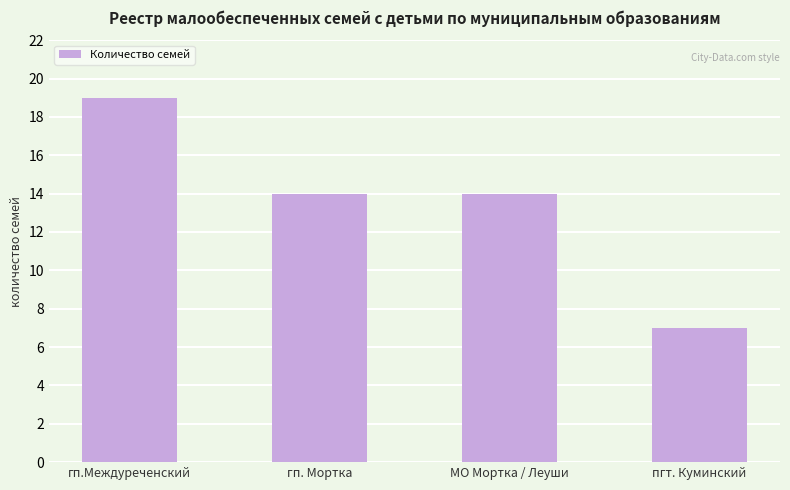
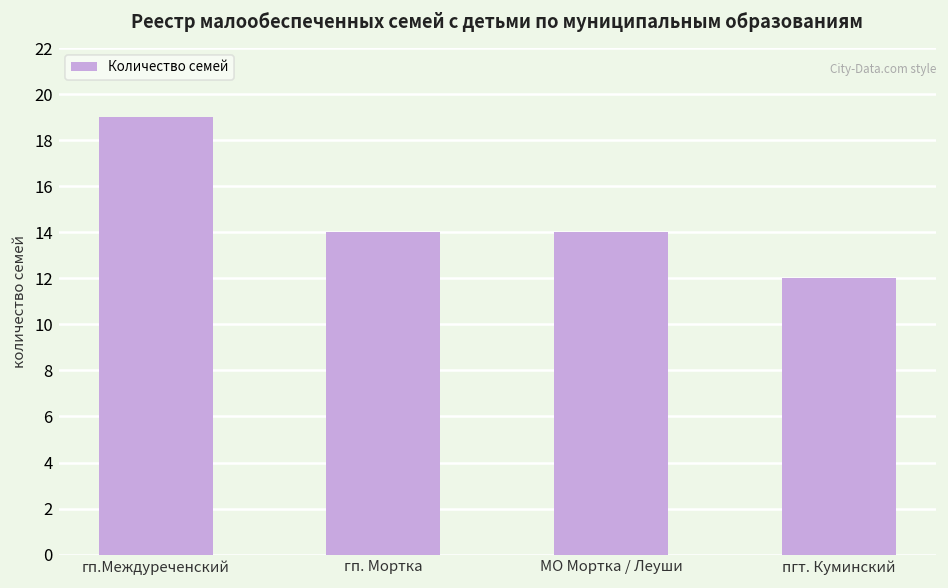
  {
    "гп.Междуреченский": 19,
    "гп. Мортка": 14,
    "МО Мортка / Леуши": 14,
-   "пгт. Куминский": 7
+   "пгт. Куминский": 12
  }
